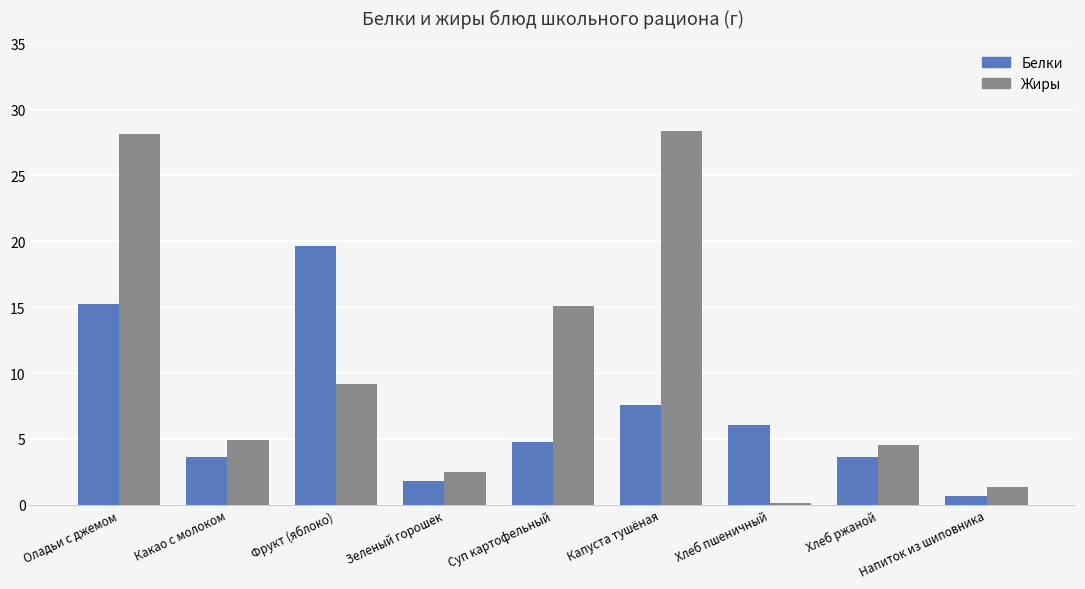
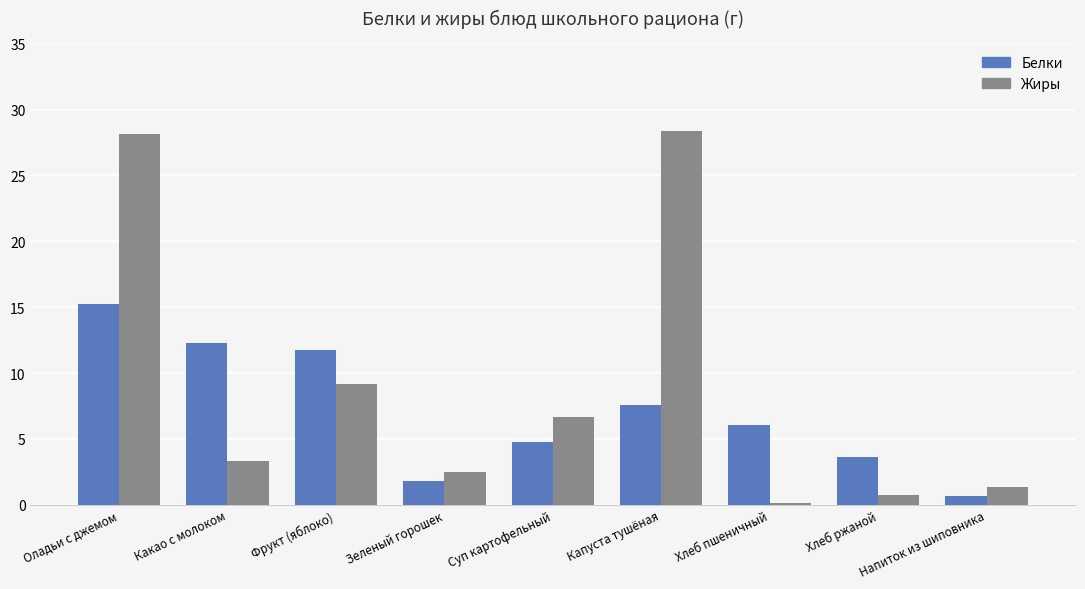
  {
    "Белки": {
      "Оладьи с джемом": 15.2,
-     "Какао с молоком": 3.6,
-     "Фрукт (яблоко)": 19.6,
+     "Какао с молоком": 12.3,
+     "Фрукт (яблоко)": 11.7,
      "Зеленый горошек": 1.8,
      "Суп картофельный": 4.8,
      "Капуста тушёная": 7.6,
      "Хлеб пшеничный": 6.1,
      "Хлеб ржаной": 3.6,
      "Напиток из шиповника": 0.7
    },
    "Жиры": {
      "Оладьи с джемом": 28.1,
-     "Какао с молоком": 4.9,
+     "Какао с молоком": 3.3,
      "Фрукт (яблоко)": 9.2,
      "Зеленый горошек": 2.5,
-     "Суп картофельный": 15.1,
+     "Суп картофельный": 6.7,
      "Капуста тушёная": 28.4,
-     "Хлеб ржаной": 4.6,
+     "Хлеб ржаной": 0.8,
      "Напиток из шиповника": 1.3
    }
  }
